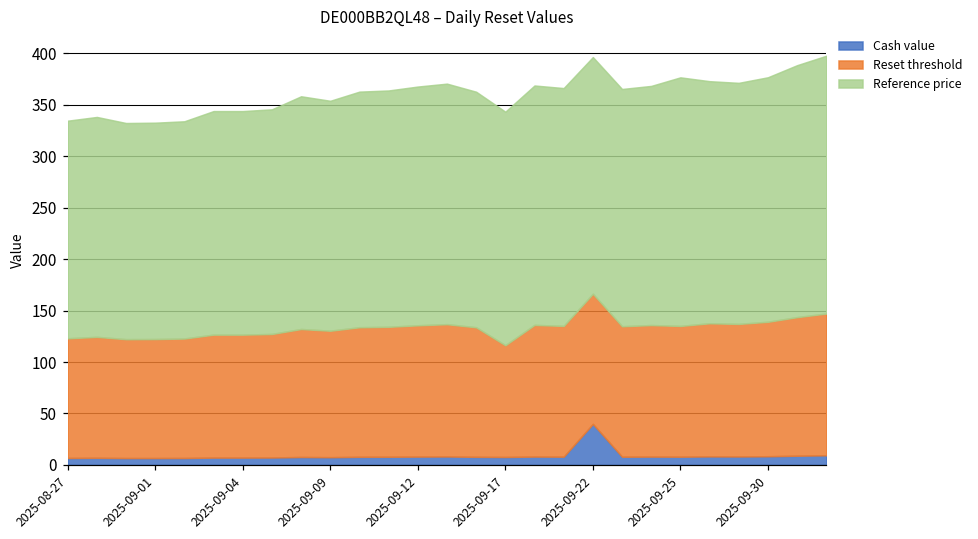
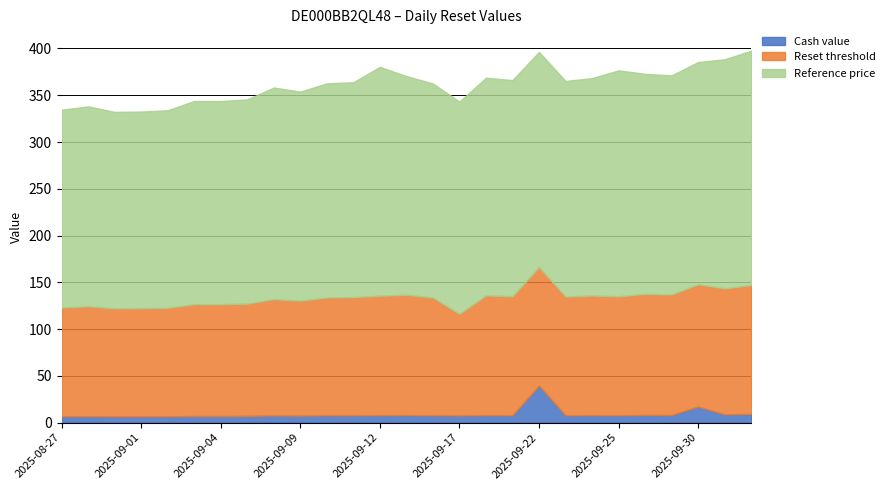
  {
    "Cash value": {
      "2025-08-27": 10,
      "2025-09-01": 10,
      "2025-09-04": 10,
      "2025-09-09": 10,
      "2025-09-12": 10,
      "2025-09-17": 10,
      "2025-09-22": 40,
      "2025-09-25": 10,
-     "2025-09-30": 10
+     "2025-09-30": 20
    },
    "Reset threshold": {
      "2025-08-27": 120,
      "2025-09-01": 120,
      "2025-09-04": 120,
      "2025-09-09": 120,
      "2025-09-12": 130,
      "2025-09-17": 110,
      "2025-09-22": 130,
      "2025-09-25": 130,
      "2025-09-30": 130
    },
    "Reference price": {
      "2025-08-27": 210,
      "2025-09-01": 210,
      "2025-09-04": 220,
      "2025-09-09": 220,
-     "2025-09-12": 230,
+     "2025-09-12": 240,
      "2025-09-17": 230,
      "2025-09-22": 230,
      "2025-09-25": 240,
      "2025-09-30": 240
    }
  }
